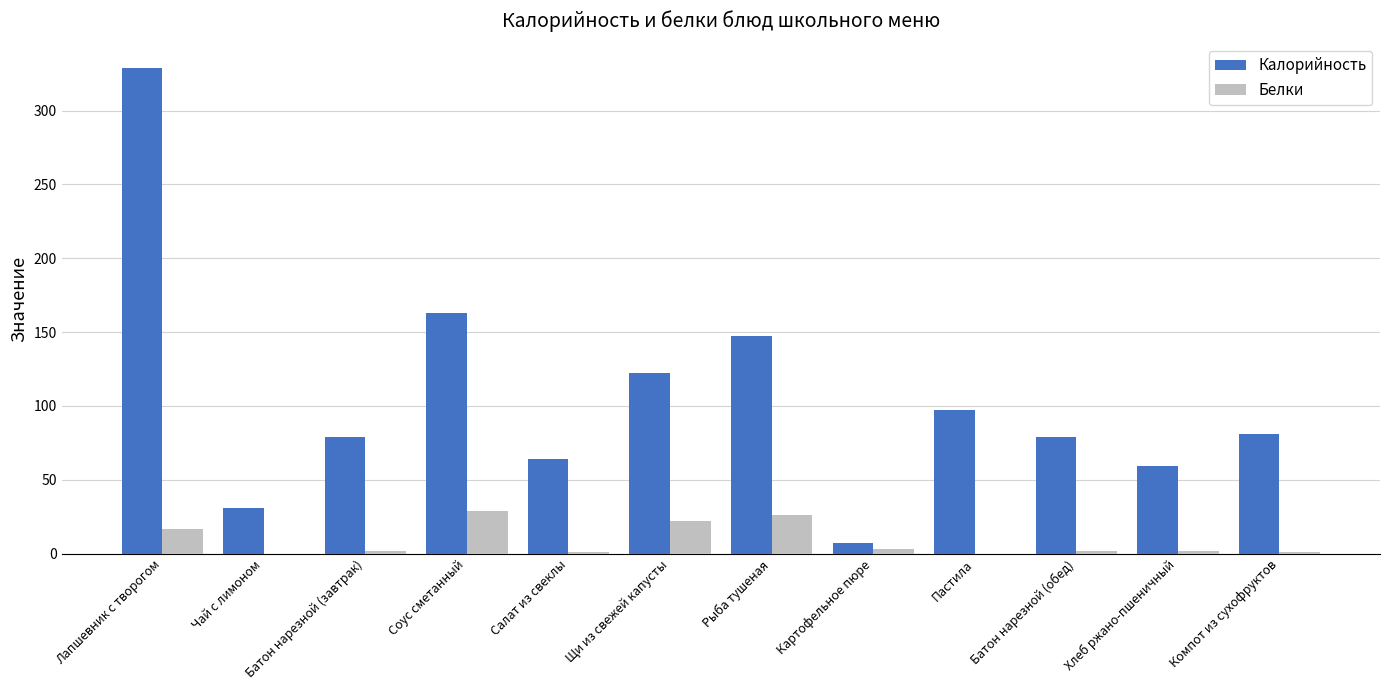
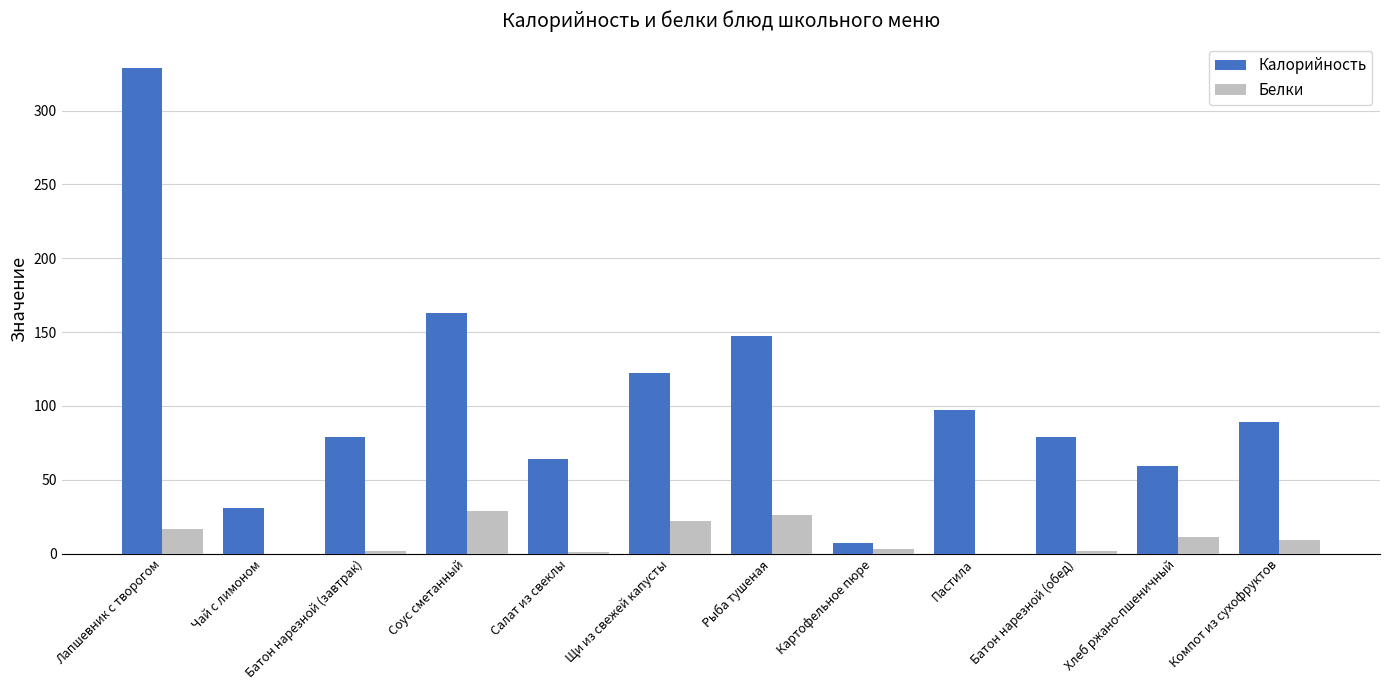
  {
    "Калорийность": {
      "Лапшевник с творогом": 329,
      "Чай с лимоном": 31,
      "Батон нарезной (завтрак)": 79,
      "Соус сметанный": 163,
      "Салат из свеклы": 64,
      "Щи из свежей капусты": 122,
      "Рыба тушеная": 147,
      "Картофельное пюре": 7,
      "Пастила": 97,
      "Батон нарезной (обед)": 79,
      "Хлеб ржано-пшеничный": 59,
-     "Компот из сухофруктов": 81
+     "Компот из сухофруктов": 89
    },
    "Белки": {
      "Лапшевник с творогом": 17,
      "Чай с лимоном": 0,
      "Батон нарезной (завтрак)": 2,
      "Соус сметанный": 29,
      "Щи из свежей капусты": 22,
      "Рыба тушеная": 26,
      "Картофельное пюре": 3,
      "Пастила": 0,
      "Батон нарезной (обед)": 2,
-     "Хлеб ржано-пшеничный": 2,
-     "Компот из сухофруктов": 1
+     "Хлеб ржано-пшеничный": 11,
+     "Компот из сухофруктов": 9
    }
  }
